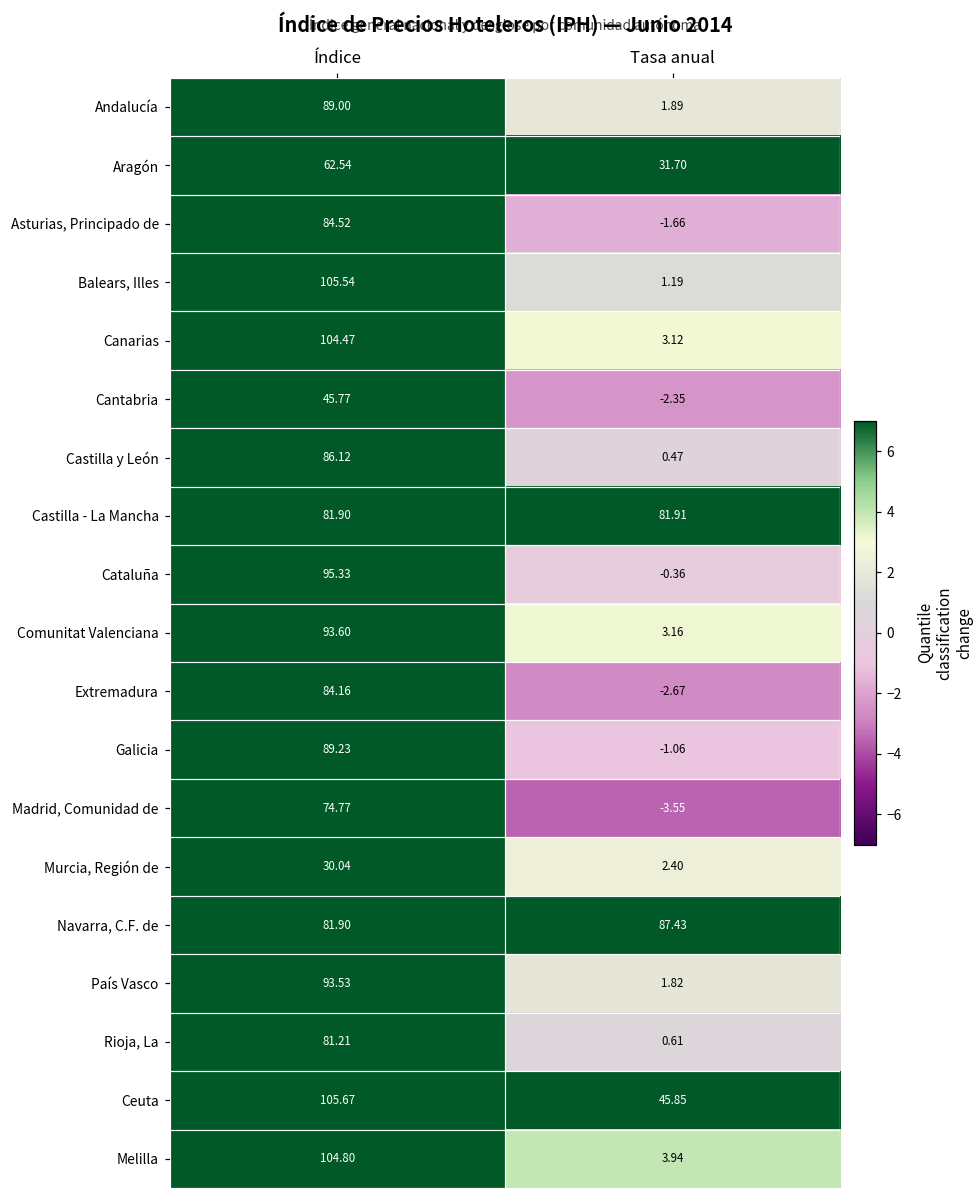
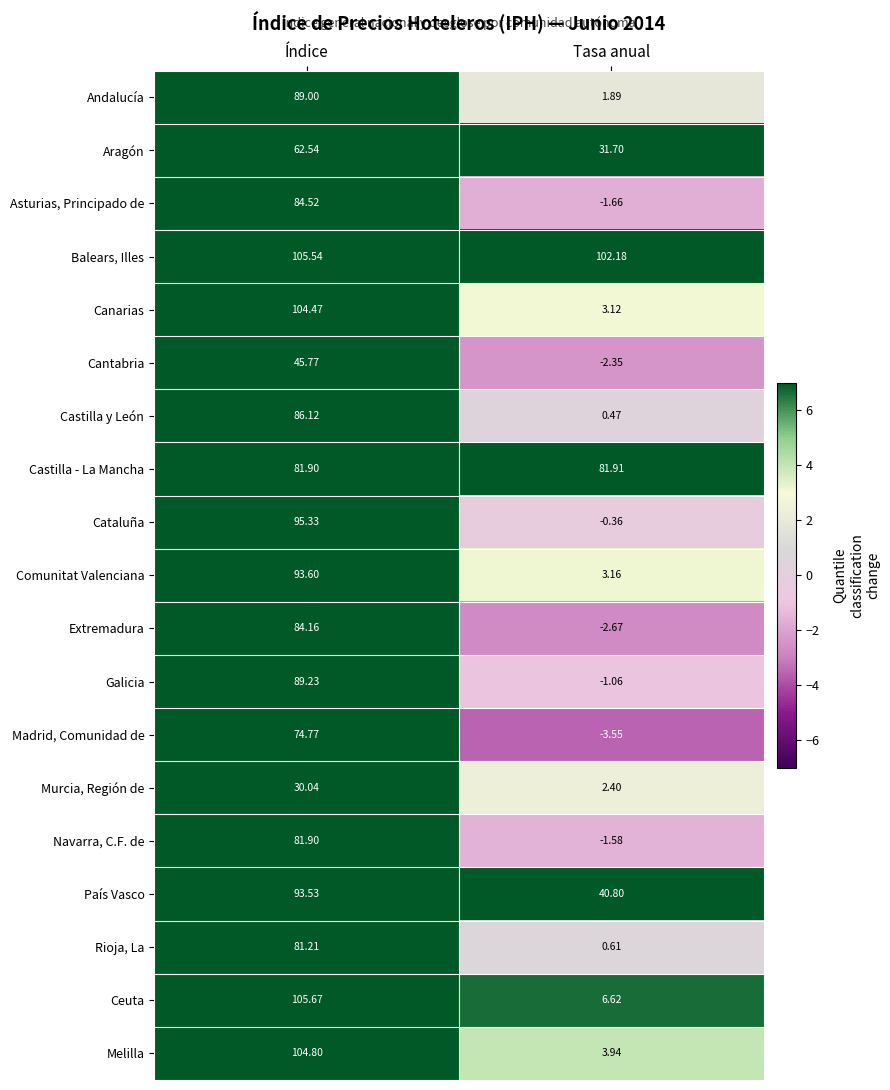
  {
    "Andalucía": {
      "Índice": 89.00,
      "Tasa anual": 1.89
    },
    "Aragón": {
      "Índice": 62.54,
      "Tasa anual": 31.70
    },
    "Asturias, Principado de": {
      "Índice": 84.52,
      "Tasa anual": -1.66
    },
    "Balears, Illes": {
      "Índice": 105.54,
-     "Tasa anual": 1.19
+     "Tasa anual": 102.18
    },
    "Canarias": {
      "Índice": 104.47,
      "Tasa anual": 3.12
    },
    "Cantabria": {
      "Índice": 45.77,
      "Tasa anual": -2.35
    },
    "Castilla y León": {
      "Índice": 86.12,
      "Tasa anual": 0.47
    },
    "Castilla - La Mancha": {
      "Índice": 81.90,
      "Tasa anual": 81.91
    },
    "Cataluña": {
      "Índice": 95.33,
      "Tasa anual": -0.36
    },
    "Comunitat Valenciana": {
      "Índice": 93.60,
      "Tasa anual": 3.16
    },
    "Extremadura": {
      "Índice": 84.16,
      "Tasa anual": -2.67
    },
    "Galicia": {
      "Índice": 89.23,
      "Tasa anual": -1.06
    },
    "Madrid, Comunidad de": {
      "Índice": 74.77,
      "Tasa anual": -3.55
    },
    "Murcia, Región de": {
      "Índice": 30.04,
      "Tasa anual": 2.40
    },
    "Navarra, C.F. de": {
      "Índice": 81.90,
-     "Tasa anual": 87.43
+     "Tasa anual": -1.58
    },
    "País Vasco": {
      "Índice": 93.53,
-     "Tasa anual": 1.82
+     "Tasa anual": 40.80
    },
    "Rioja, La": {
      "Índice": 81.21,
      "Tasa anual": 0.61
    },
    "Ceuta": {
      "Índice": 105.67,
-     "Tasa anual": 45.85
+     "Tasa anual": 6.62
    },
    "Melilla": {
      "Índice": 104.80,
      "Tasa anual": 3.94
    }
  }
